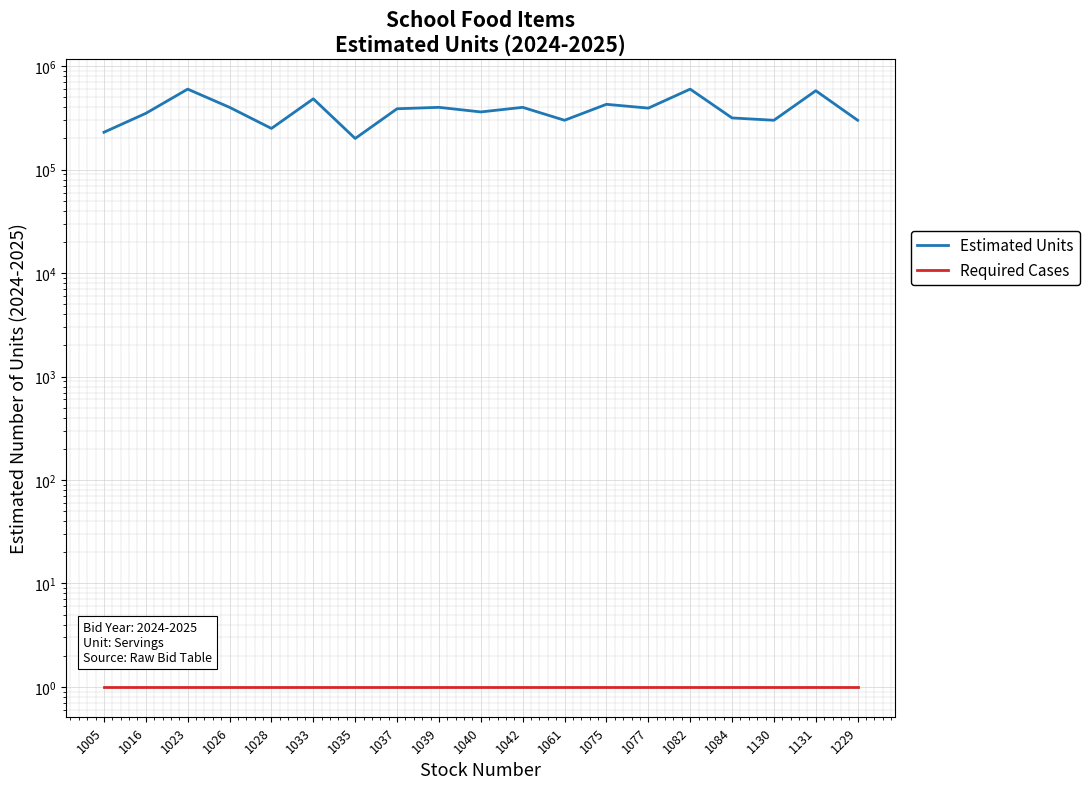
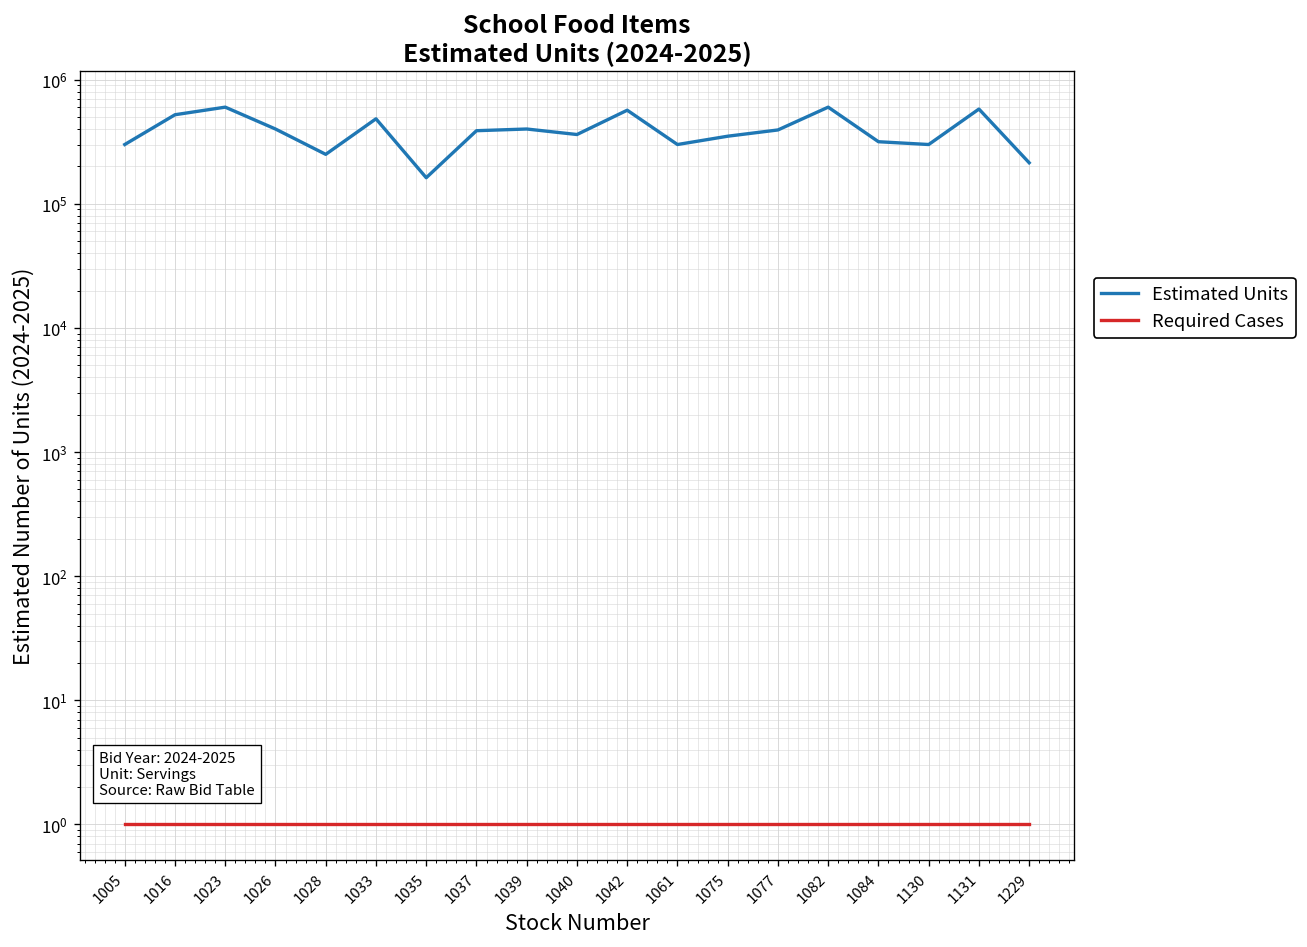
  {
    "Estimated Units": {
-     "1005": 230000,
-     "1016": 350000,
+     "1005": 300000,
+     "1016": 500000,
      "1023": 600000,
      "1026": 400000,
      "1028": 250000,
      "1033": 500000,
-     "1035": 200000,
+     "1035": 160000,
      "1037": 390000,
      "1039": 400000,
      "1040": 360000,
-     "1042": 400000,
+     "1042": 600000,
      "1061": 300000,
-     "1075": 430000,
+     "1075": 350000,
      "1077": 390000,
      "1082": 600000,
      "1084": 320000,
      "1130": 300000,
      "1131": 600000,
-     "1229": 300000
+     "1229": 210000
    },
    "Required Cases": {
      "1026": 1,
      "1028": 1,
      "1033": 1,
      "1035": 1,
      "1037": 1,
      "1039": 1,
      "1040": 1,
      "1042": 1,
      "1061": 1,
      "1075": 1,
      "1077": 1,
      "1082": 1,
      "1084": 1,
      "1130": 1,
      "1131": 1,
      "1229": 1
    }
  }
